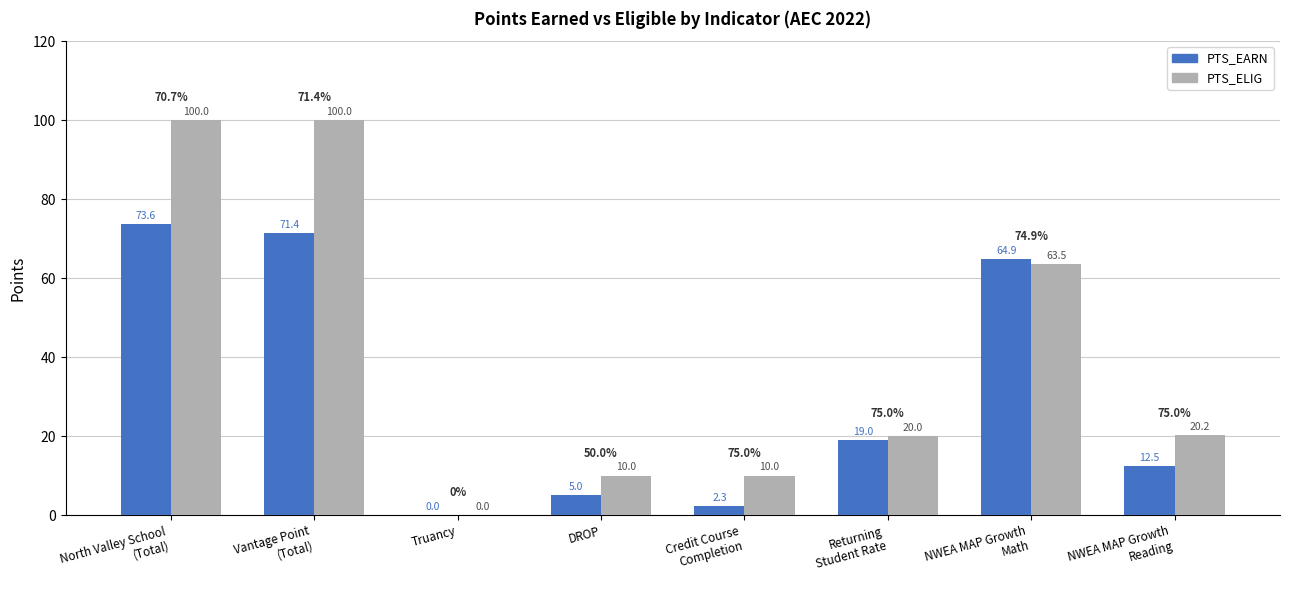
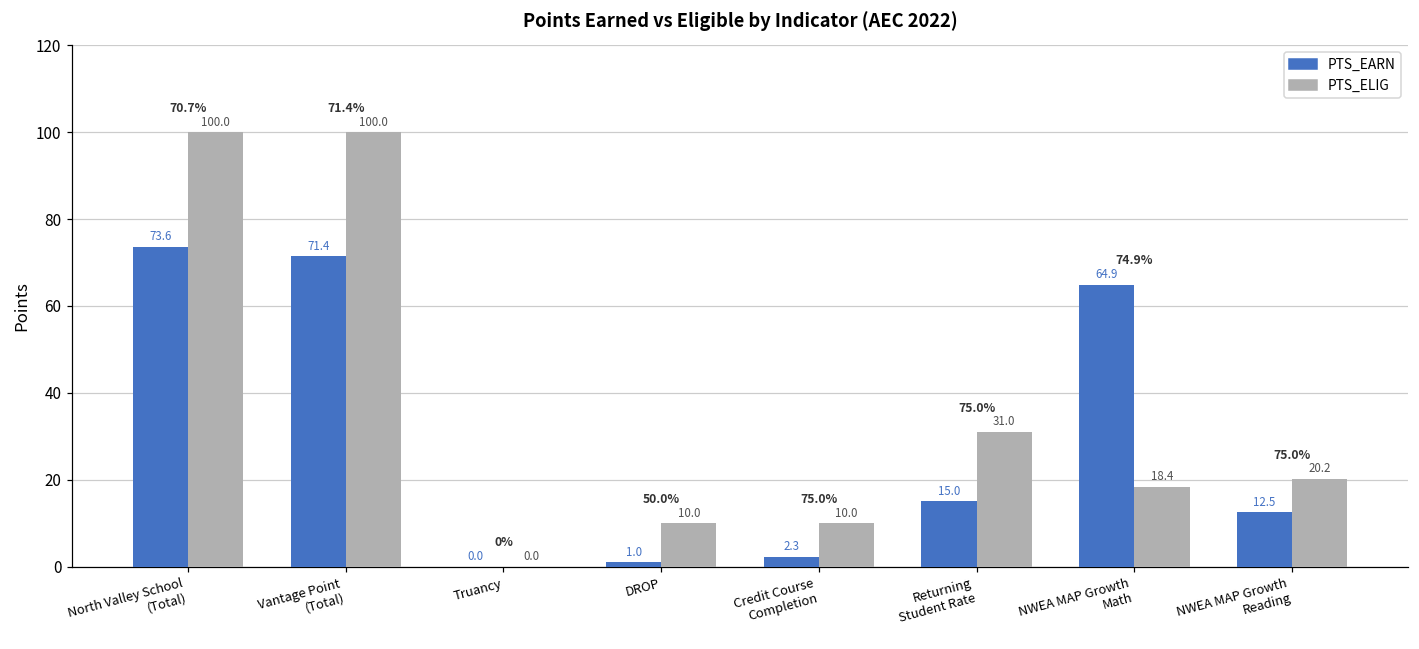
  {
    "PTS_EARN": {
      "North Valley School (Total)": 73.6,
      "Vantage Point (Total)": 71.4,
      "Truancy": 0.0,
-     "DROP": 5.0,
+     "DROP": 1.0,
      "Credit Course Completion": 2.3,
-     "Returning Student Rate": 19.0,
+     "Returning Student Rate": 15.0,
      "NWEA MAP Growth Math": 64.9,
      "NWEA MAP Growth Reading": 12.5
    },
    "PTS_ELIG": {
      "North Valley School (Total)": 100.0,
      "Vantage Point (Total)": 100.0,
      "Truancy": 0.0,
      "DROP": 10.0,
      "Credit Course Completion": 10.0,
-     "Returning Student Rate": 20.0,
-     "NWEA MAP Growth Math": 63.5,
+     "Returning Student Rate": 31.0,
+     "NWEA MAP Growth Math": 18.4,
      "NWEA MAP Growth Reading": 20.2
    }
  }
